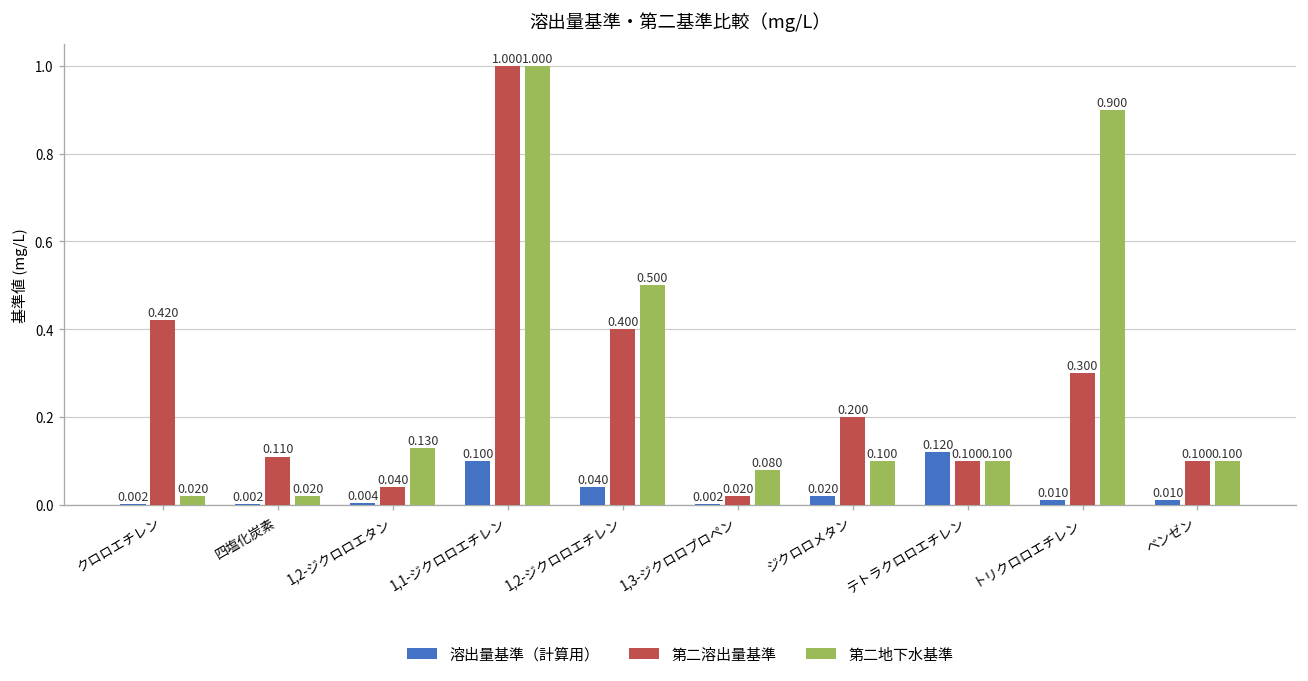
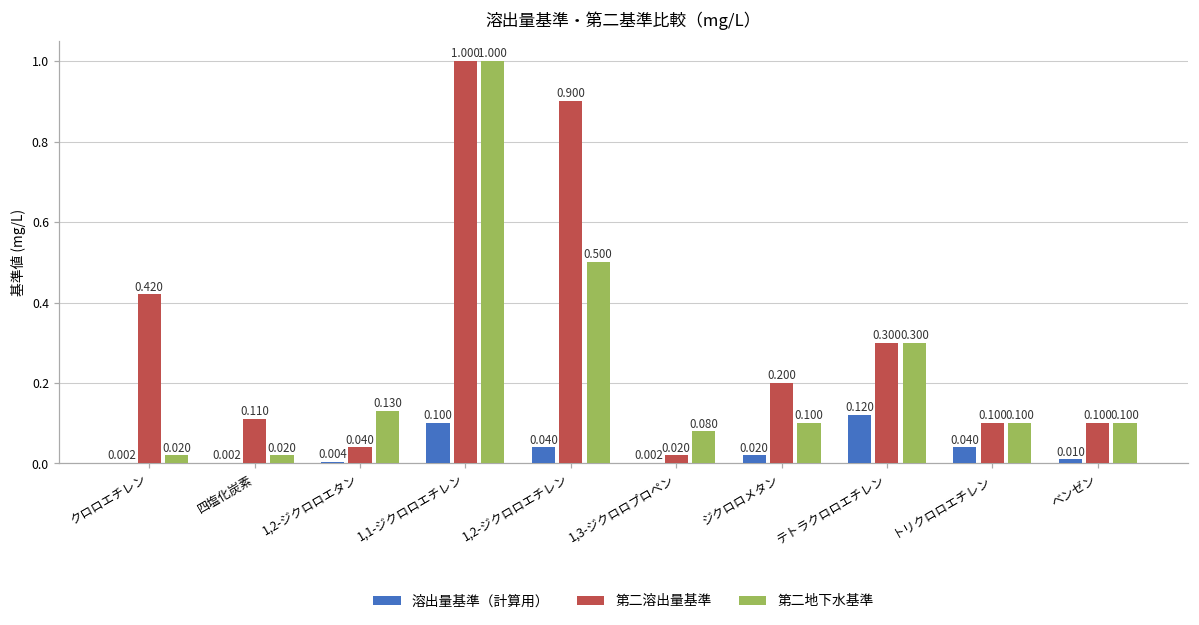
  {
    "溶出量基準（計算用）": {
      "クロロエチレン": 0.002,
      "四塩化炭素": 0.002,
      "1,2-ジクロロエタン": 0.004,
      "1,1-ジクロロエチレン": 0.100,
      "1,2-ジクロロエチレン": 0.040,
      "1,3-ジクロロプロペン": 0.002,
      "ジクロロメタン": 0.020,
      "テトラクロロエチレン": 0.120,
-     "トリクロロエチレン": 0.010,
+     "トリクロロエチレン": 0.040,
      "ベンゼン": 0.010
    },
    "第二溶出量基準": {
      "クロロエチレン": 0.420,
      "四塩化炭素": 0.110,
      "1,2-ジクロロエタン": 0.040,
      "1,1-ジクロロエチレン": 1.000,
-     "1,2-ジクロロエチレン": 0.400,
+     "1,2-ジクロロエチレン": 0.900,
      "1,3-ジクロロプロペン": 0.020,
      "ジクロロメタン": 0.200,
-     "テトラクロロエチレン": 0.100,
-     "トリクロロエチレン": 0.300,
+     "テトラクロロエチレン": 0.300,
+     "トリクロロエチレン": 0.100,
      "ベンゼン": 0.100
    },
    "第二地下水基準": {
      "クロロエチレン": 0.020,
      "四塩化炭素": 0.020,
      "1,2-ジクロロエタン": 0.130,
      "1,1-ジクロロエチレン": 1.000,
      "1,2-ジクロロエチレン": 0.500,
      "1,3-ジクロロプロペン": 0.080,
      "ジクロロメタン": 0.100,
-     "テトラクロロエチレン": 0.100,
-     "トリクロロエチレン": 0.900,
+     "テトラクロロエチレン": 0.300,
+     "トリクロロエチレン": 0.100,
      "ベンゼン": 0.100
    }
  }
